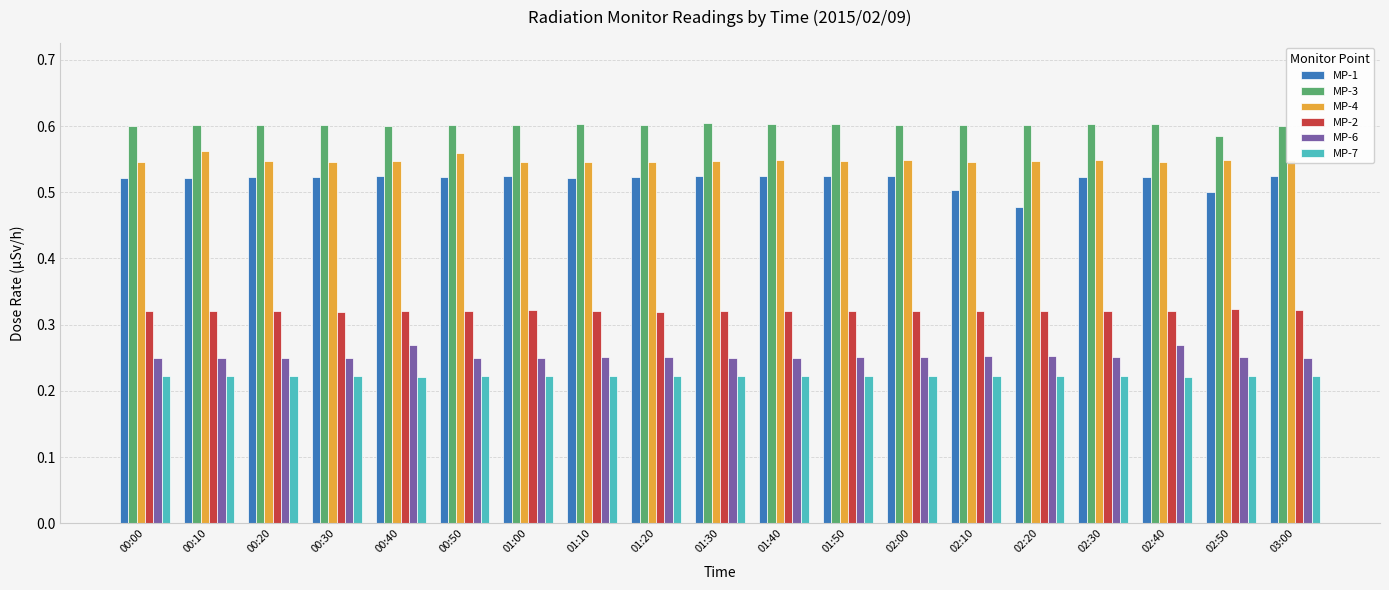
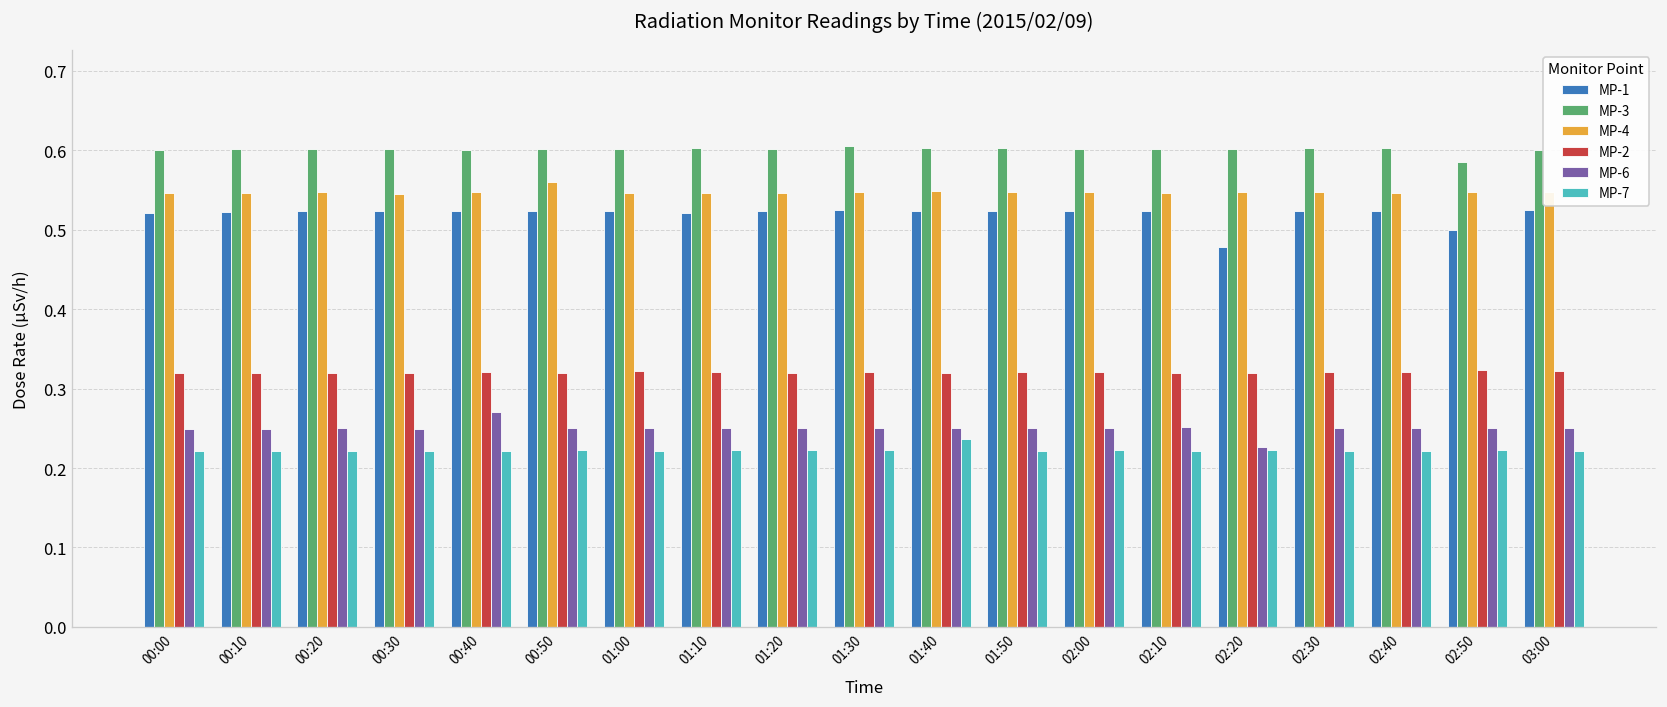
  {
    "MP-1": {
      "00:00": 0.52,
      "00:10": 0.52,
      "00:20": 0.52,
      "00:30": 0.52,
      "00:40": 0.52,
      "00:50": 0.52,
      "01:00": 0.52,
      "01:10": 0.52,
      "01:20": 0.52,
      "01:30": 0.53,
      "01:40": 0.52,
      "01:50": 0.52,
      "02:00": 0.52,
-     "02:10": 0.50,
+     "02:10": 0.52,
      "02:20": 0.48,
      "02:30": 0.52,
      "02:40": 0.52,
      "02:50": 0.50,
      "03:00": 0.53
    },
    "MP-3": {
      "00:00": 0.60,
      "00:10": 0.60,
      "00:20": 0.60,
      "00:30": 0.60,
      "00:40": 0.60,
      "00:50": 0.60,
      "01:00": 0.60,
      "01:10": 0.60,
      "01:20": 0.60,
      "01:30": 0.61,
      "01:40": 0.60,
      "01:50": 0.60,
      "02:00": 0.60,
      "02:10": 0.60,
      "02:20": 0.60,
      "02:30": 0.60,
      "02:40": 0.60,
      "02:50": 0.59,
      "03:00": 0.60
    },
    "MP-4": {
      "00:00": 0.55,
-     "00:10": 0.56,
+     "00:10": 0.55,
      "00:20": 0.55,
      "00:30": 0.55,
      "00:40": 0.55,
      "00:50": 0.56,
      "01:00": 0.55,
      "01:10": 0.55,
      "01:20": 0.55,
      "01:30": 0.55,
      "01:40": 0.55,
      "01:50": 0.55,
      "02:00": 0.55,
      "02:10": 0.55,
      "02:20": 0.55,
      "02:30": 0.55,
      "02:40": 0.55,
      "02:50": 0.55
    },
    "MP-2": {
      "00:00": 0.32,
      "00:10": 0.32,
      "00:20": 0.32,
      "00:30": 0.32,
      "00:40": 0.32,
      "00:50": 0.32,
      "01:00": 0.32,
      "01:10": 0.32,
      "01:20": 0.32,
      "01:30": 0.32,
      "01:40": 0.32,
      "01:50": 0.32,
      "02:00": 0.32,
      "02:10": 0.32,
      "02:20": 0.32,
      "02:30": 0.32,
      "02:40": 0.32,
      "02:50": 0.32,
      "03:00": 0.32
    },
    "MP-6": {
      "00:00": 0.25,
      "00:10": 0.25,
      "00:20": 0.25,
      "00:30": 0.25,
      "00:40": 0.27,
      "00:50": 0.25,
      "01:00": 0.25,
      "01:10": 0.25,
      "01:20": 0.25,
      "01:30": 0.25,
      "01:40": 0.25,
      "01:50": 0.25,
      "02:00": 0.25,
      "02:10": 0.25,
-     "02:20": 0.25,
+     "02:20": 0.23,
      "02:30": 0.25,
-     "02:40": 0.27,
+     "02:40": 0.25,
      "02:50": 0.25,
      "03:00": 0.25
    },
    "MP-7": {
      "00:00": 0.22,
      "00:10": 0.22,
      "00:20": 0.22,
      "00:30": 0.22,
      "00:40": 0.22,
      "00:50": 0.22,
      "01:00": 0.22,
      "01:10": 0.22,
      "01:20": 0.22,
      "01:30": 0.22,
-     "01:40": 0.22,
+     "01:40": 0.24,
      "01:50": 0.22,
      "02:00": 0.22,
      "02:10": 0.22,
      "02:20": 0.22,
      "02:30": 0.22,
      "02:40": 0.22,
      "02:50": 0.22,
      "03:00": 0.22
    }
  }
